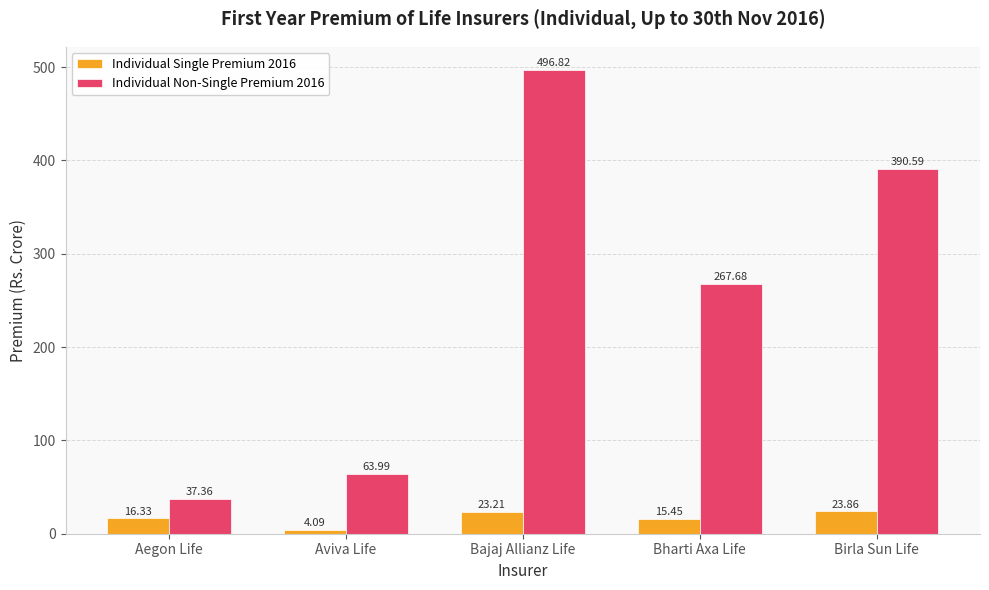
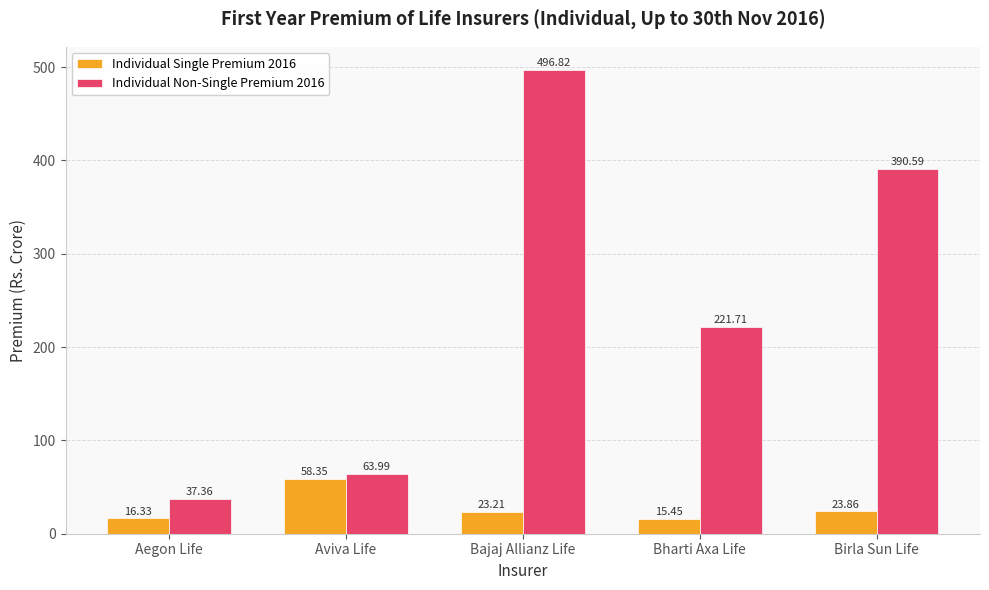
  {
    "Individual Single Premium 2016": {
      "Aegon Life": 16.33,
-     "Aviva Life": 4.09,
+     "Aviva Life": 58.35,
      "Bajaj Allianz Life": 23.21,
      "Bharti Axa Life": 15.45,
      "Birla Sun Life": 23.86
    },
    "Individual Non-Single Premium 2016": {
      "Aegon Life": 37.36,
      "Aviva Life": 63.99,
      "Bajaj Allianz Life": 496.82,
-     "Bharti Axa Life": 267.68,
+     "Bharti Axa Life": 221.71,
      "Birla Sun Life": 390.59
    }
  }
